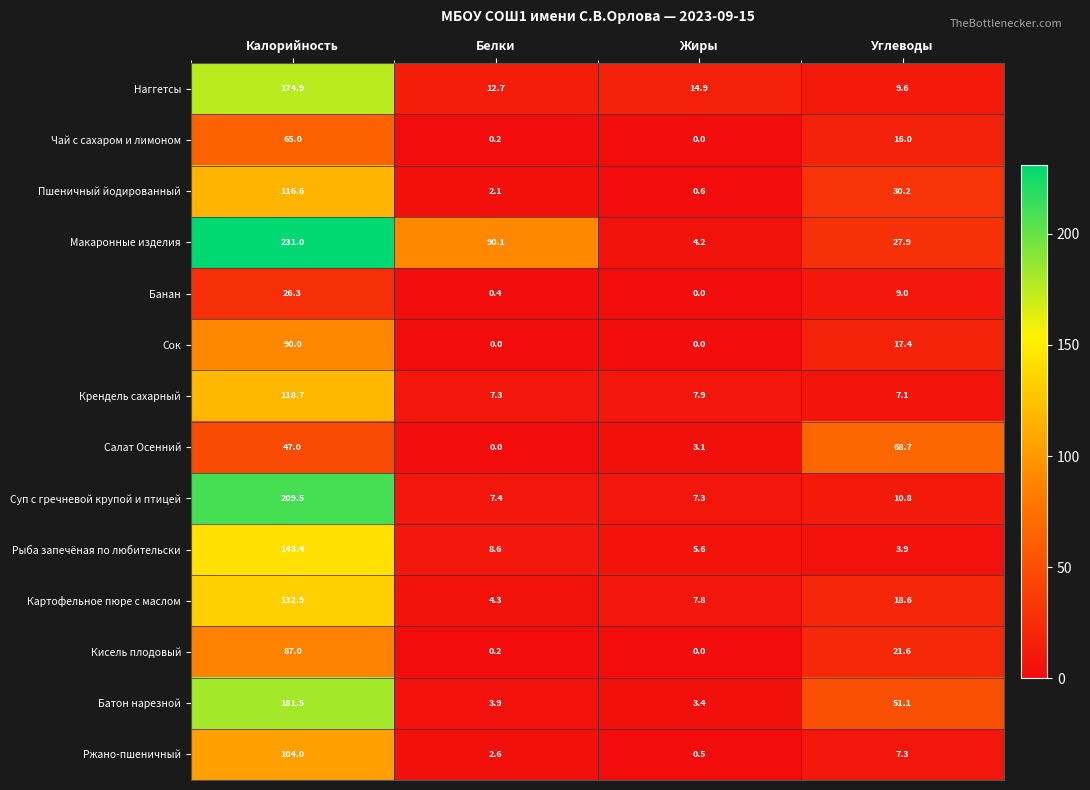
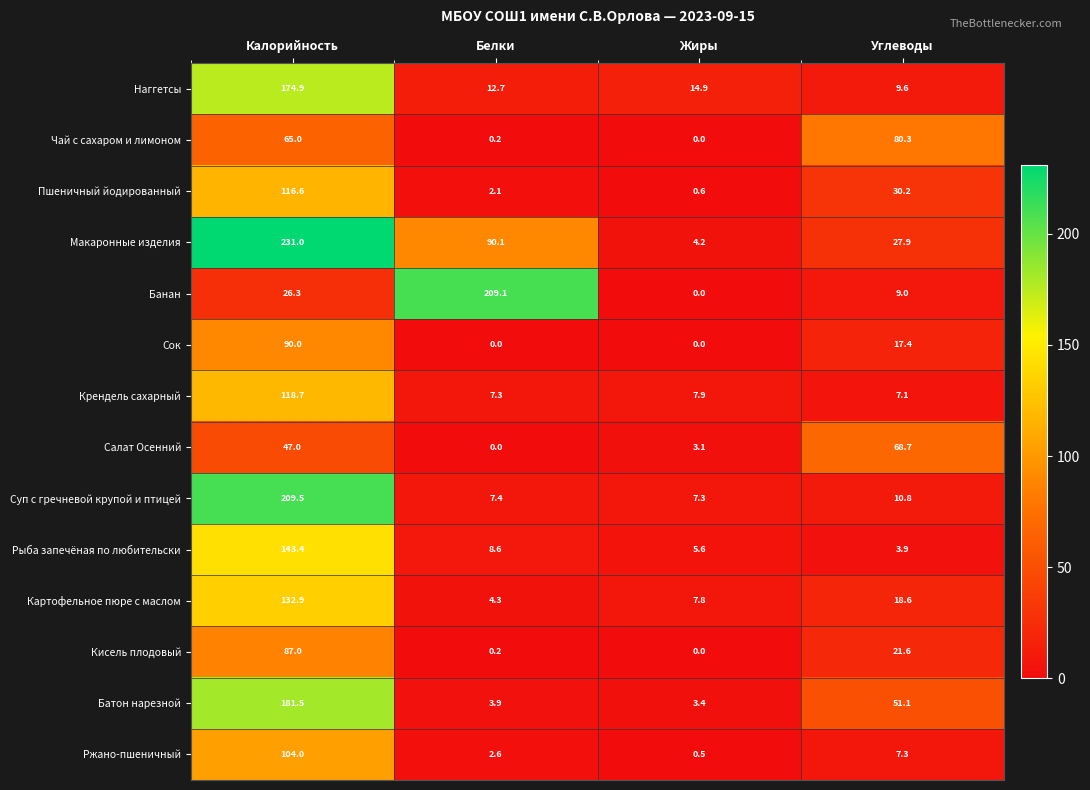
  {
    "Наггетсы": {
      "Калорийность": 174.9,
      "Белки": 12.7,
      "Жиры": 14.9,
      "Углеводы": 9.6
    },
    "Чай с сахаром и лимоном": {
      "Калорийность": 65.0,
      "Белки": 0.2,
      "Жиры": 0.0,
-     "Углеводы": 16.0
+     "Углеводы": 80.3
    },
    "Пшеничный йодированный": {
      "Калорийность": 116.6,
      "Белки": 2.1,
      "Жиры": 0.6,
      "Углеводы": 30.2
    },
    "Макаронные изделия": {
      "Калорийность": 231.0,
      "Белки": 90.1,
      "Жиры": 4.2,
      "Углеводы": 27.9
    },
    "Банан": {
      "Калорийность": 26.3,
-     "Белки": 0.4,
+     "Белки": 209.1,
      "Жиры": 0.0,
      "Углеводы": 9.0
    },
    "Сок": {
      "Калорийность": 90.0,
      "Белки": 0.0,
      "Жиры": 0.0,
      "Углеводы": 17.4
    },
    "Крендель сахарный": {
      "Калорийность": 118.7,
      "Белки": 7.3,
      "Жиры": 7.9,
      "Углеводы": 7.1
    },
    "Салат Осенний": {
      "Калорийность": 47.0,
      "Белки": 0.0,
      "Жиры": 3.1,
      "Углеводы": 68.7
    },
    "Суп с гречневой крупой и птицей": {
      "Калорийность": 209.5,
      "Белки": 7.4,
      "Жиры": 7.3,
      "Углеводы": 10.8
    },
    "Рыба запечёная по любительски": {
      "Калорийность": 143.4,
      "Белки": 8.6,
      "Жиры": 5.6,
      "Углеводы": 3.9
    },
    "Картофельное пюре с маслом": {
      "Калорийность": 132.9,
      "Белки": 4.3,
      "Жиры": 7.8,
      "Углеводы": 18.6
    },
    "Кисель плодовый": {
      "Калорийность": 87.0,
      "Белки": 0.2,
      "Жиры": 0.0,
      "Углеводы": 21.6
    },
    "Батон нарезной": {
      "Калорийность": 181.5,
      "Белки": 3.9,
      "Жиры": 3.4,
      "Углеводы": 51.1
    },
    "Ржано-пшеничный": {
      "Калорийность": 104.0,
      "Белки": 2.6,
      "Жиры": 0.5,
      "Углеводы": 7.3
    }
  }
